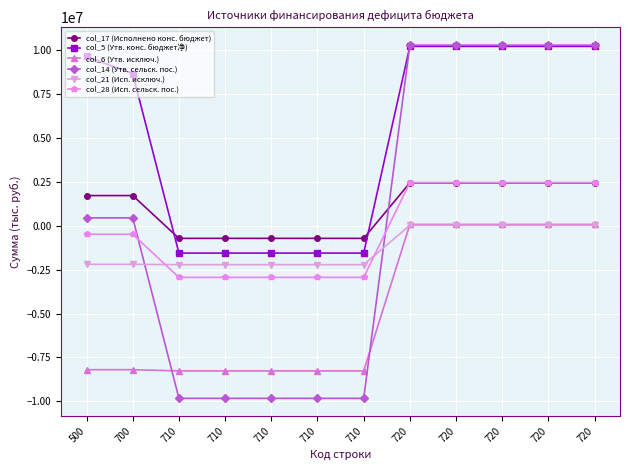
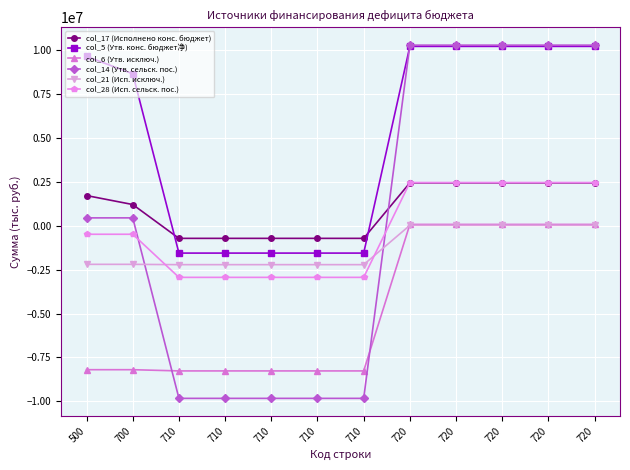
  {
    "col_17 (Исполнено конс. бюджет)": {
      "500": 1700000,
-     "700": 1700000
+     "700": 1200000
    }
  }
